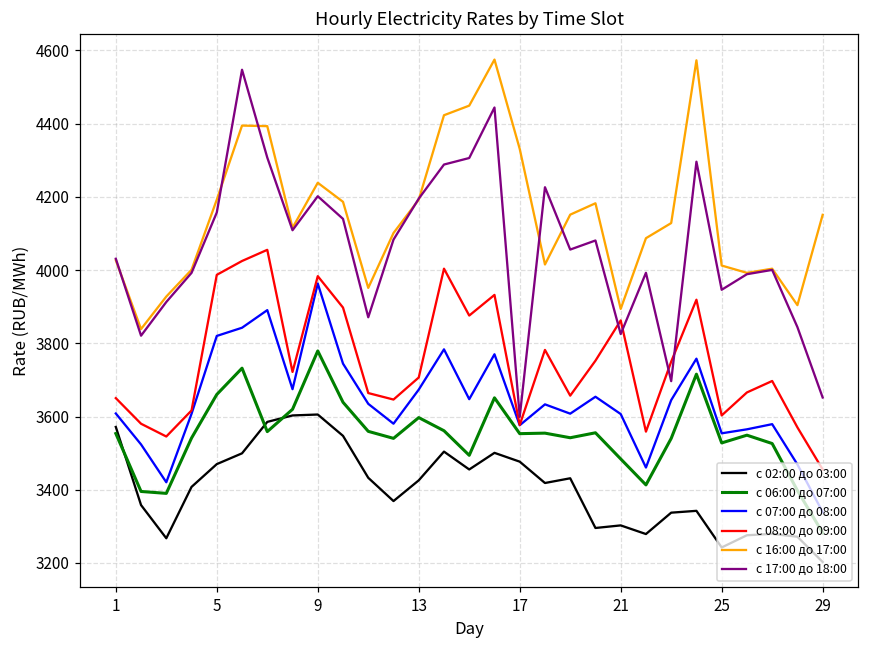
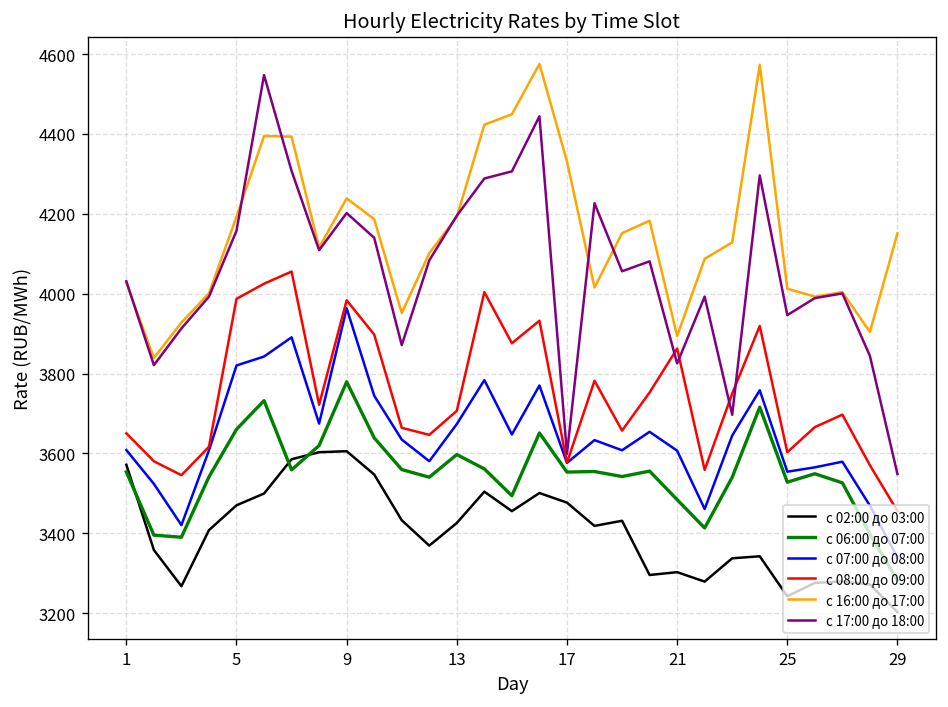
  {
    "с 08:00 до 09:00": {
      "29": 3460
    },
    "с 16:00 до 17:00": {
      "29": 4150
    },
    "с 17:00 до 18:00": {
-     "29": 3650
+     "29": 3550
    }
  }
